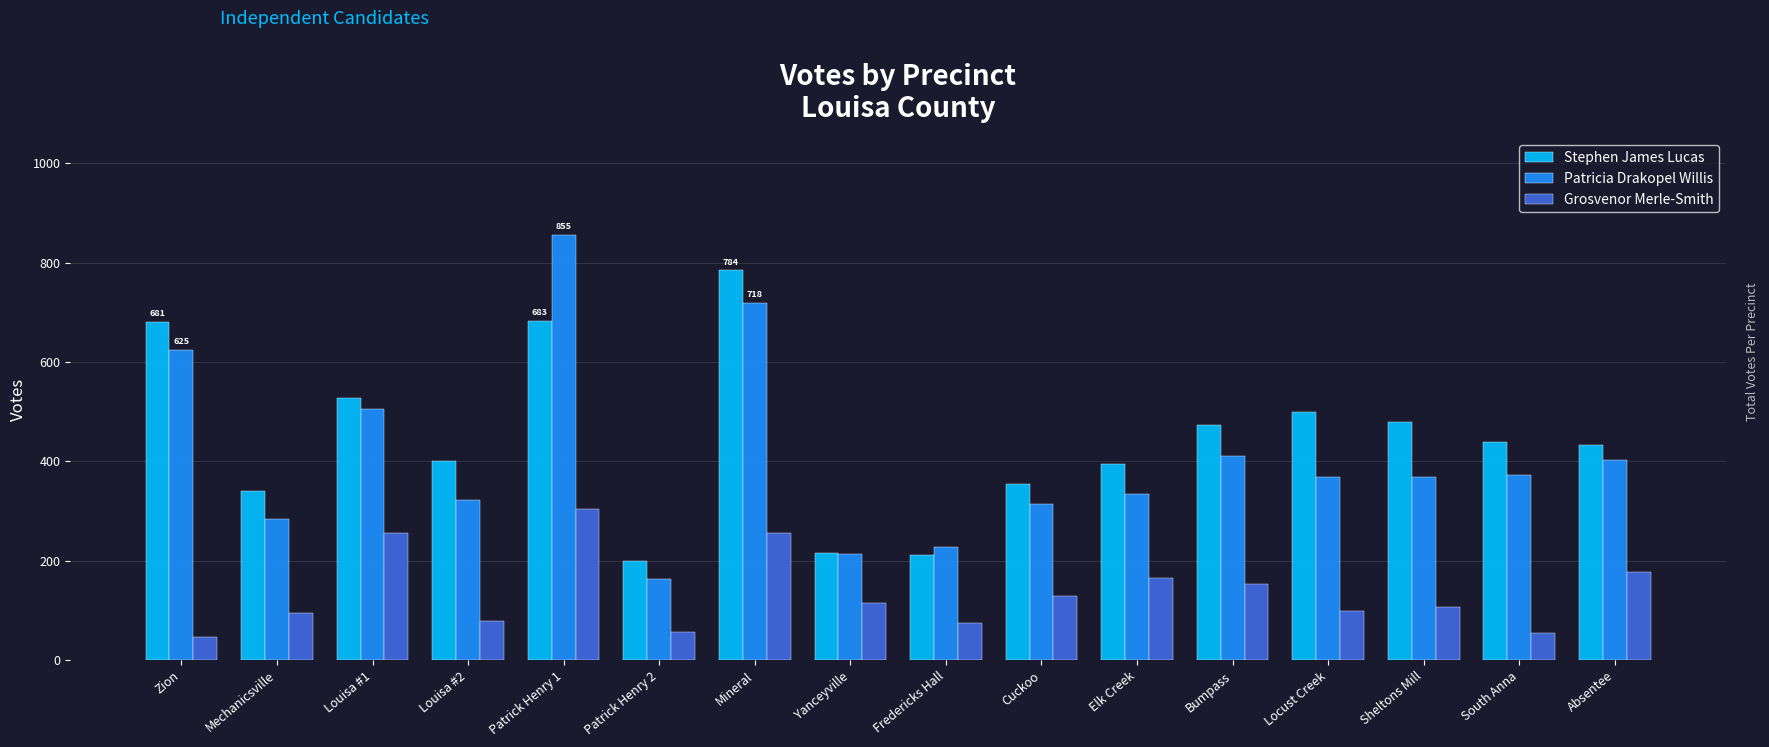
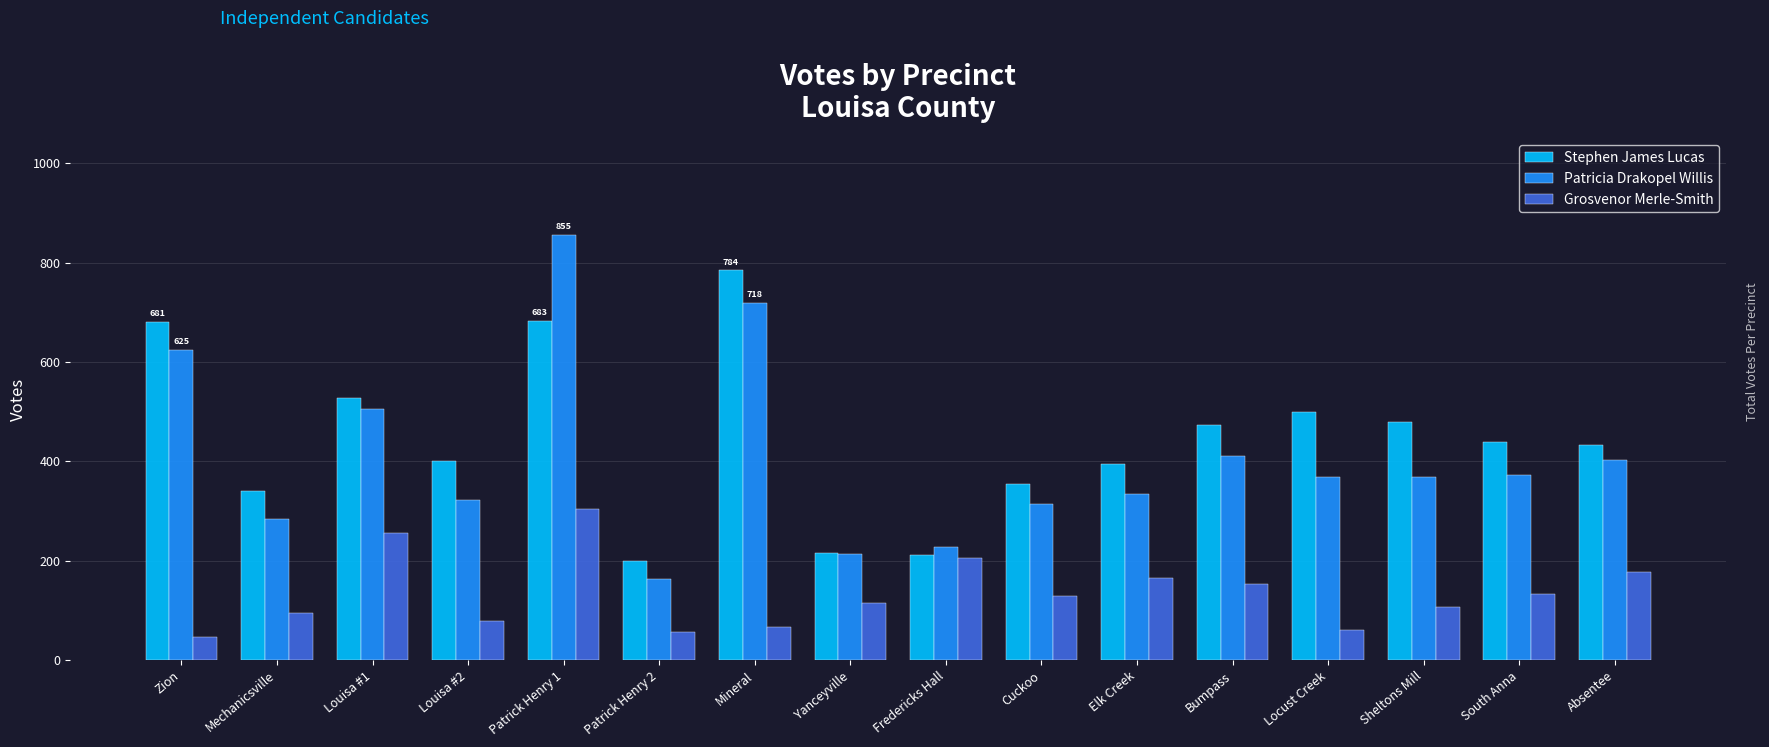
  {
    "Grosvenor Merle-Smith": {
      "Zion": 50,
      "Mechanicsville": 100,
      "Louisa #1": 260,
      "Louisa #2": 80,
      "Patrick Henry 1": 300,
      "Patrick Henry 2": 60,
-     "Mineral": 260,
+     "Mineral": 70,
      "Yanceyville": 120,
-     "Fredericks Hall": 80,
+     "Fredericks Hall": 210,
      "Cuckoo": 130,
      "Elk Creek": 170,
      "Bumpass": 150,
-     "Locust Creek": 100,
+     "Locust Creek": 60,
      "Sheltons Mill": 110,
-     "South Anna": 50,
+     "South Anna": 130,
      "Absentee": 180
    }
  }
